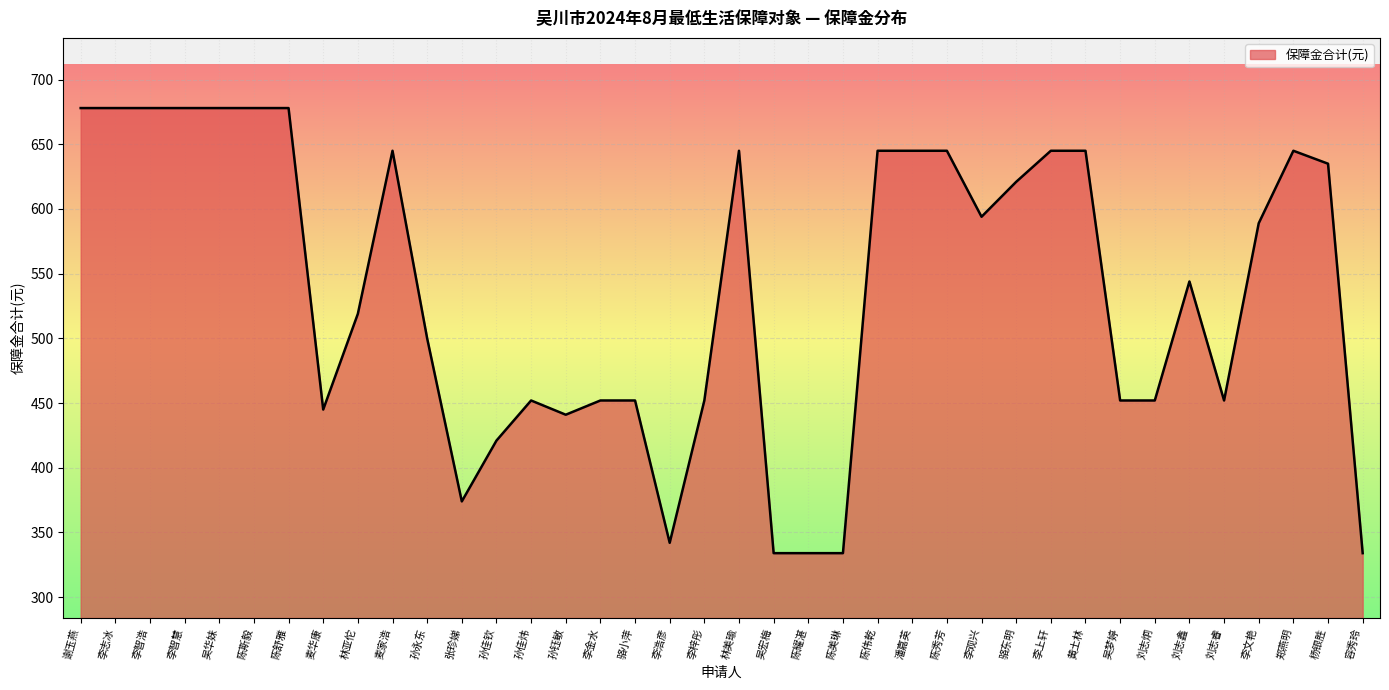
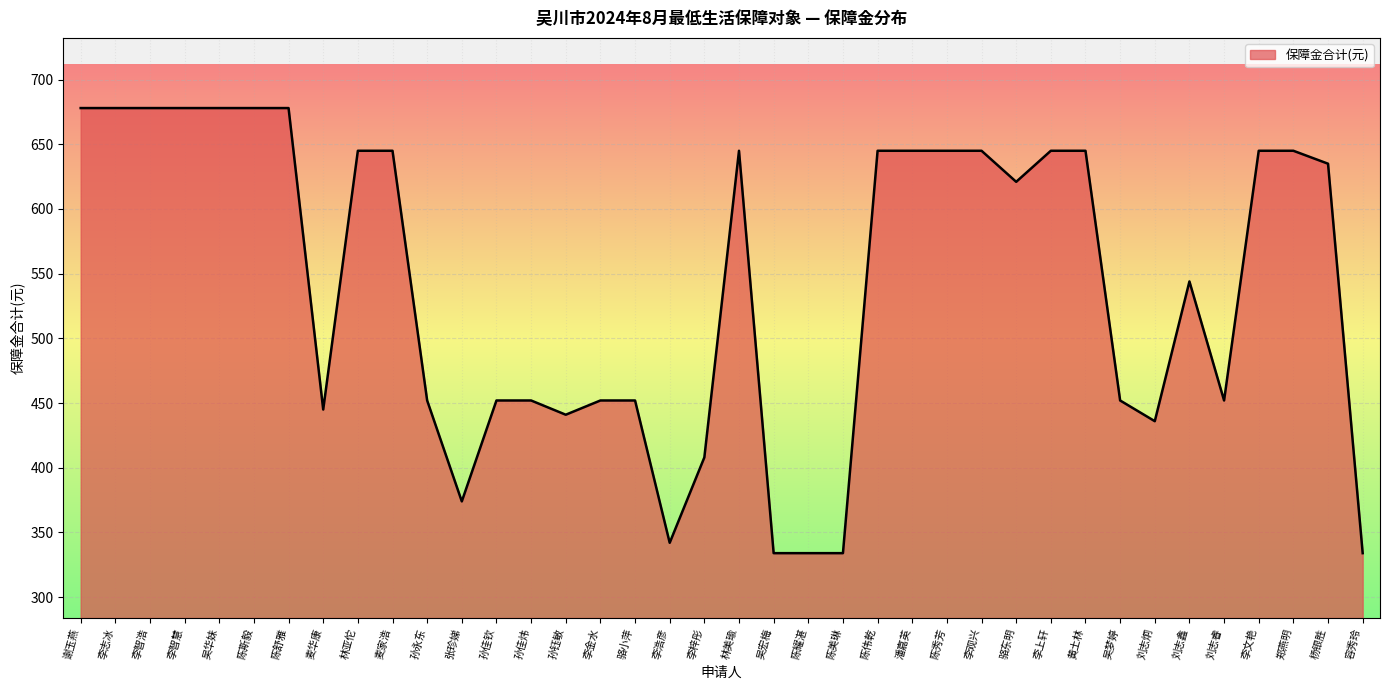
  {
    "谢玉燕": 678,
    "李志冰": 678,
    "李智浩": 678,
    "李智慧": 678,
    "吴华妹": 678,
    "陈斯毅": 678,
    "陈舒雅": 678,
    "麦华康": 445,
-   "林亚佗": 519,
+   "林亚佗": 645,
    "麦家浩": 645,
-   "孙永东": 500,
+   "孙永东": 452,
    "张珍娣": 374,
-   "孙佳钦": 421,
+   "孙佳钦": 452,
    "孙佳炜": 452,
    "孙钰敏": 441,
    "李金水": 452,
    "骆小萍": 452,
    "李浩彦": 342,
-   "李梓彤": 452,
+   "李梓彤": 408,
    "林美瑜": 645,
    "吴宏梅": 334,
    "陈耀湛": 334,
    "陈美琳": 334,
    "陈伟乾": 645,
    "潘嘉英": 645,
    "陈秀芳": 645,
-   "李观兴": 594,
+   "李观兴": 645,
    "骆东明": 621,
    "李上轩": 645,
    "黄土林": 645,
    "吴梦婷": 452,
-   "刘志炯": 452,
+   "刘志炯": 436,
    "刘志鑫": 544,
    "刘志睿": 452,
-   "李文艳": 589,
+   "李文艳": 645,
    "郑燕明": 645,
    "杨银胜": 635,
    "容秀玲": 334
  }
